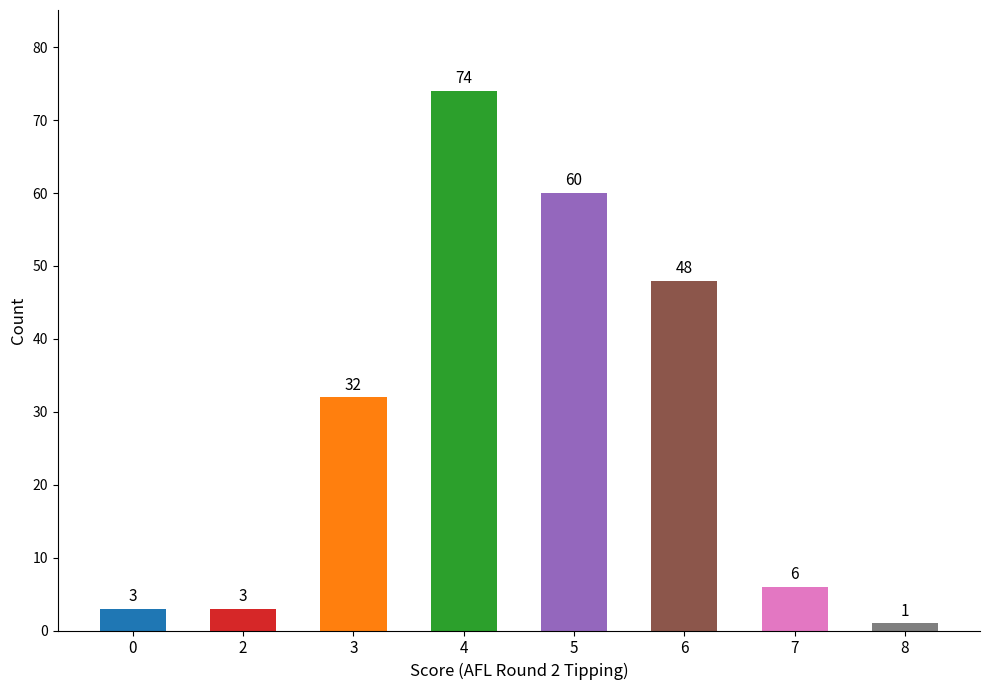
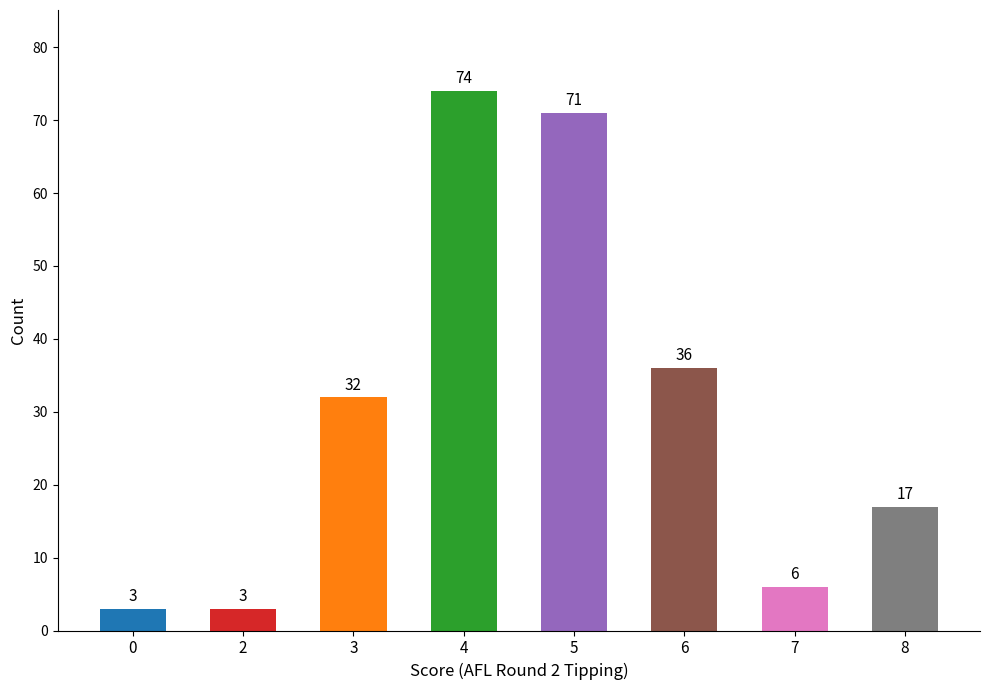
  {
    "0": 3,
    "2": 3,
    "3": 32,
    "4": 74,
-   "5": 60,
-   "6": 48,
+   "5": 71,
+   "6": 36,
    "7": 6,
-   "8": 1
+   "8": 17
  }
